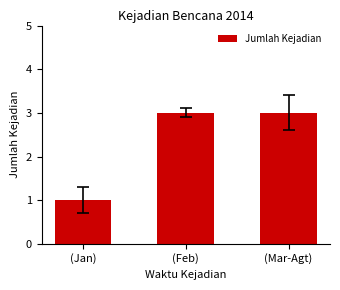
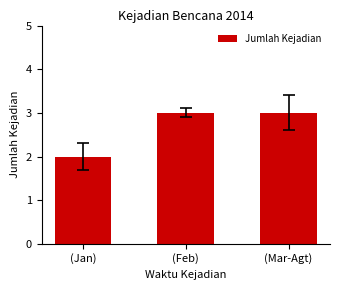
  {
    "Jumlah Kejadian": {
-     "(Jan)": 1,
+     "(Jan)": 2,
      "(Feb)": 3,
      "(Mar-Agt)": 3
    }
  }
